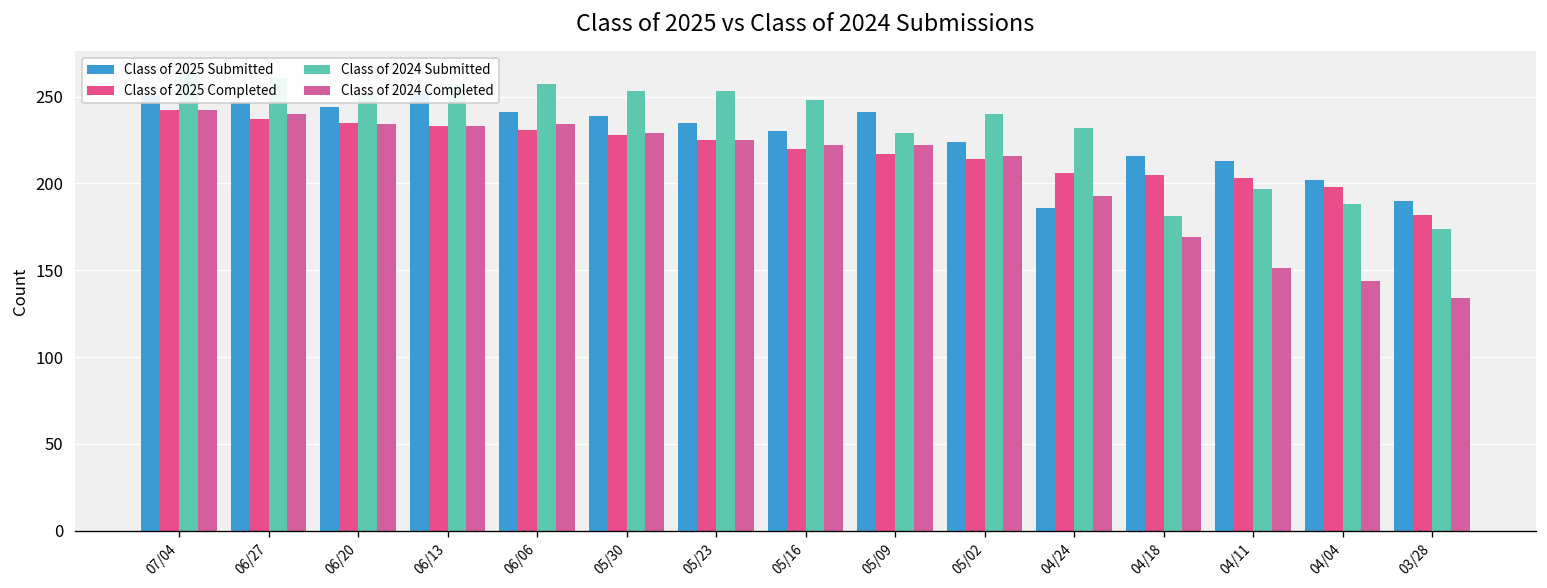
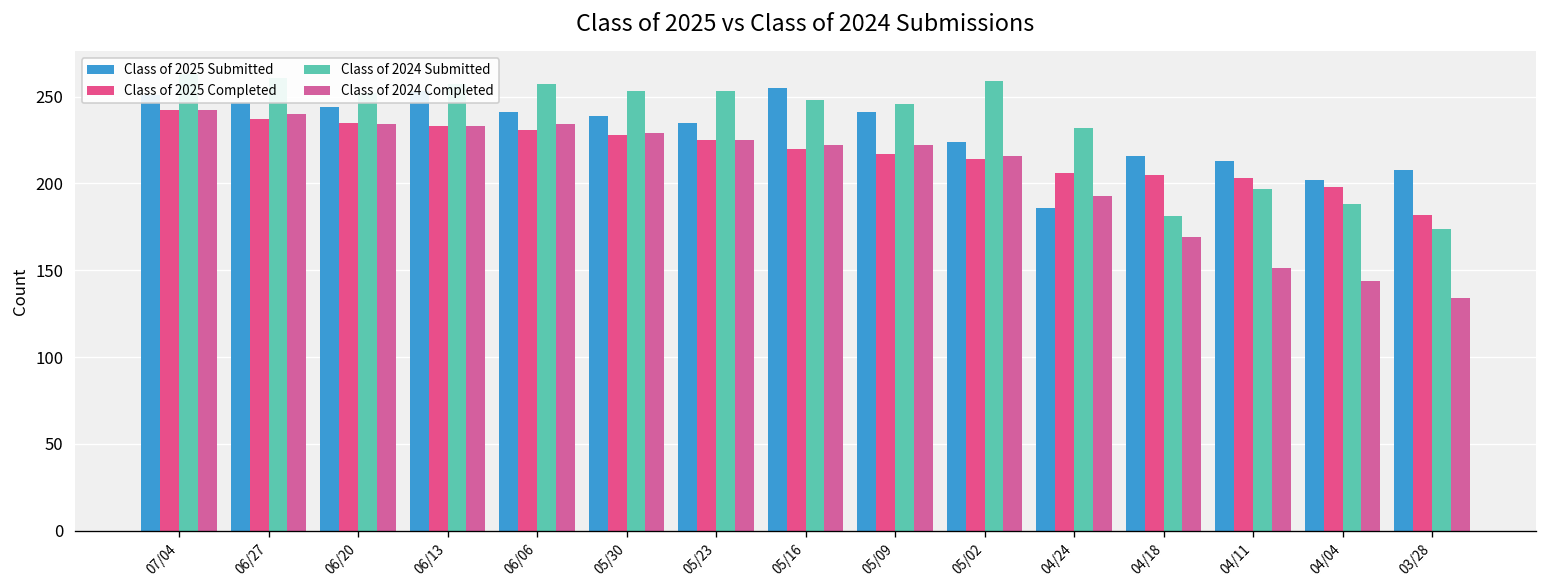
  {
    "Class of 2025 Submitted": {
      "06/27": 247,
      "06/20": 244,
      "06/06": 241,
      "05/30": 239,
      "05/23": 235,
-     "05/16": 230,
+     "05/16": 255,
      "05/09": 241,
      "05/02": 224,
      "04/24": 186,
      "04/18": 216,
      "04/11": 213,
      "04/04": 202,
-     "03/28": 190
+     "03/28": 208
    },
    "Class of 2024 Submitted": {
      "06/06": 257,
      "05/30": 253,
      "05/23": 253,
      "05/16": 248,
-     "05/09": 229,
-     "05/02": 240,
+     "05/09": 246,
+     "05/02": 259,
      "04/24": 232,
      "04/18": 181,
      "04/11": 197,
      "04/04": 188,
      "03/28": 174
    }
  }
